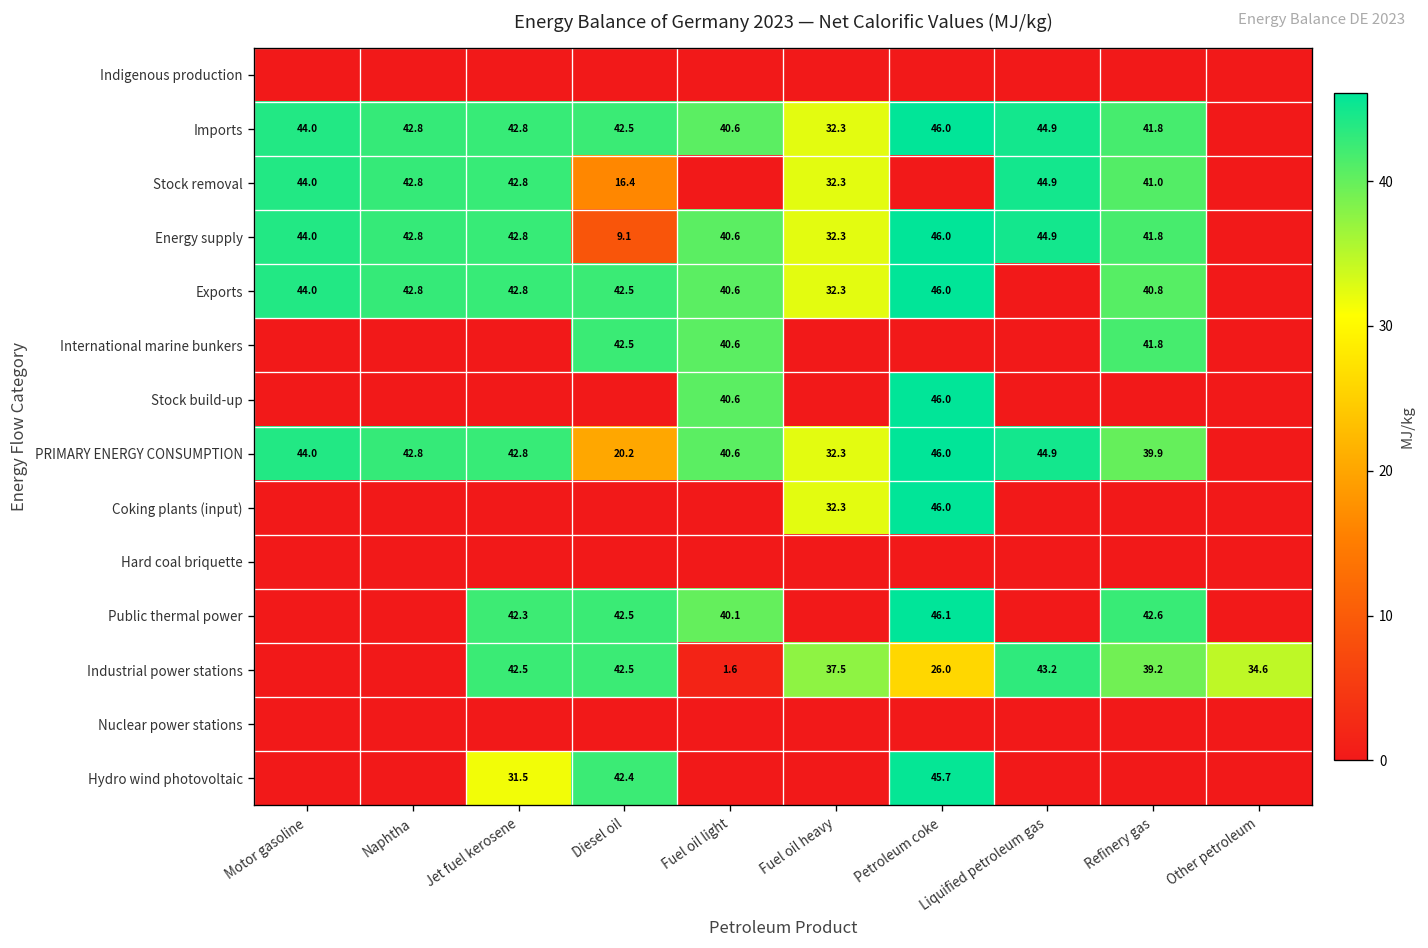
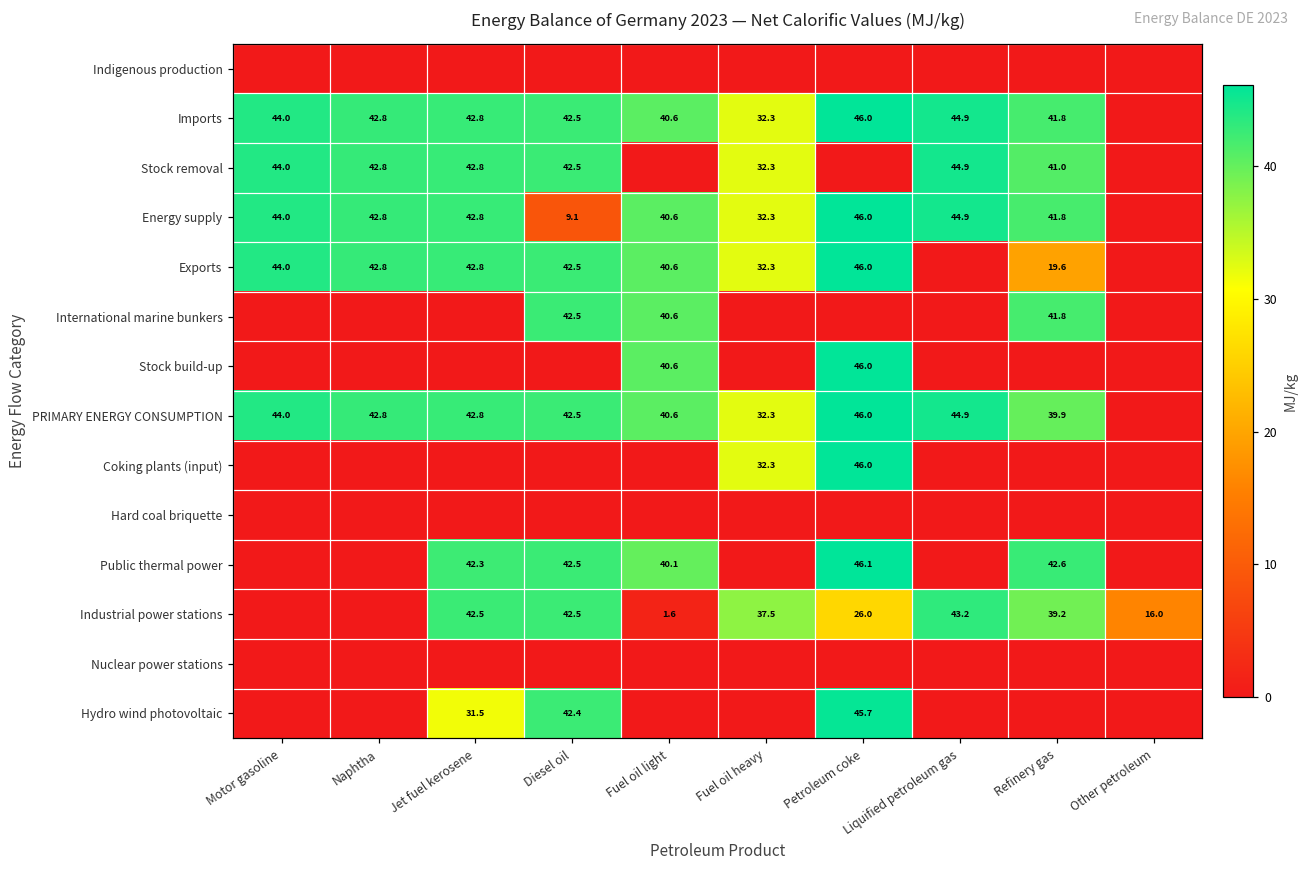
  {
    "Imports": {
      "Motor gasoline": 44.0,
      "Naphtha": 42.8,
      "Jet fuel kerosene": 42.8,
      "Diesel oil": 42.5,
      "Fuel oil light": 40.6,
      "Fuel oil heavy": 32.3,
      "Petroleum coke": 46.0,
      "Liquified petroleum gas": 44.9,
      "Refinery gas": 41.8
    },
    "Stock removal": {
      "Motor gasoline": 44.0,
      "Naphtha": 42.8,
      "Jet fuel kerosene": 42.8,
-     "Diesel oil": 16.4,
+     "Diesel oil": 42.5,
      "Fuel oil heavy": 32.3,
      "Liquified petroleum gas": 44.9,
      "Refinery gas": 41.0
    },
    "Energy supply": {
      "Motor gasoline": 44.0,
      "Naphtha": 42.8,
      "Jet fuel kerosene": 42.8,
      "Diesel oil": 9.1,
      "Fuel oil light": 40.6,
      "Fuel oil heavy": 32.3,
      "Petroleum coke": 46.0,
      "Liquified petroleum gas": 44.9,
      "Refinery gas": 41.8
    },
    "Exports": {
      "Motor gasoline": 44.0,
      "Naphtha": 42.8,
      "Jet fuel kerosene": 42.8,
      "Diesel oil": 42.5,
      "Fuel oil light": 40.6,
      "Fuel oil heavy": 32.3,
      "Petroleum coke": 46.0,
-     "Refinery gas": 40.8
+     "Refinery gas": 19.6
    },
    "International marine bunkers": {
      "Diesel oil": 42.5,
      "Fuel oil light": 40.6,
      "Refinery gas": 41.8
    },
    "Stock build-up": {
      "Fuel oil light": 40.6,
      "Petroleum coke": 46.0
    },
    "PRIMARY ENERGY CONSUMPTION": {
      "Motor gasoline": 44.0,
      "Naphtha": 42.8,
      "Jet fuel kerosene": 42.8,
-     "Diesel oil": 20.2,
+     "Diesel oil": 42.5,
      "Fuel oil light": 40.6,
      "Fuel oil heavy": 32.3,
      "Petroleum coke": 46.0,
      "Liquified petroleum gas": 44.9,
      "Refinery gas": 39.9
    },
    "Coking plants (input)": {
      "Fuel oil heavy": 32.3,
      "Petroleum coke": 46.0
    },
    "Public thermal power": {
      "Jet fuel kerosene": 42.3,
      "Diesel oil": 42.5,
      "Fuel oil light": 40.1,
      "Petroleum coke": 46.1,
      "Refinery gas": 42.6
    },
    "Industrial power stations": {
      "Jet fuel kerosene": 42.5,
      "Diesel oil": 42.5,
      "Fuel oil light": 1.6,
      "Fuel oil heavy": 37.5,
      "Petroleum coke": 26.0,
      "Liquified petroleum gas": 43.2,
      "Refinery gas": 39.2,
-     "Other petroleum": 34.6
+     "Other petroleum": 16.0
    },
    "Hydro wind photovoltaic": {
      "Jet fuel kerosene": 31.5,
      "Diesel oil": 42.4,
      "Petroleum coke": 45.7
    }
  }
